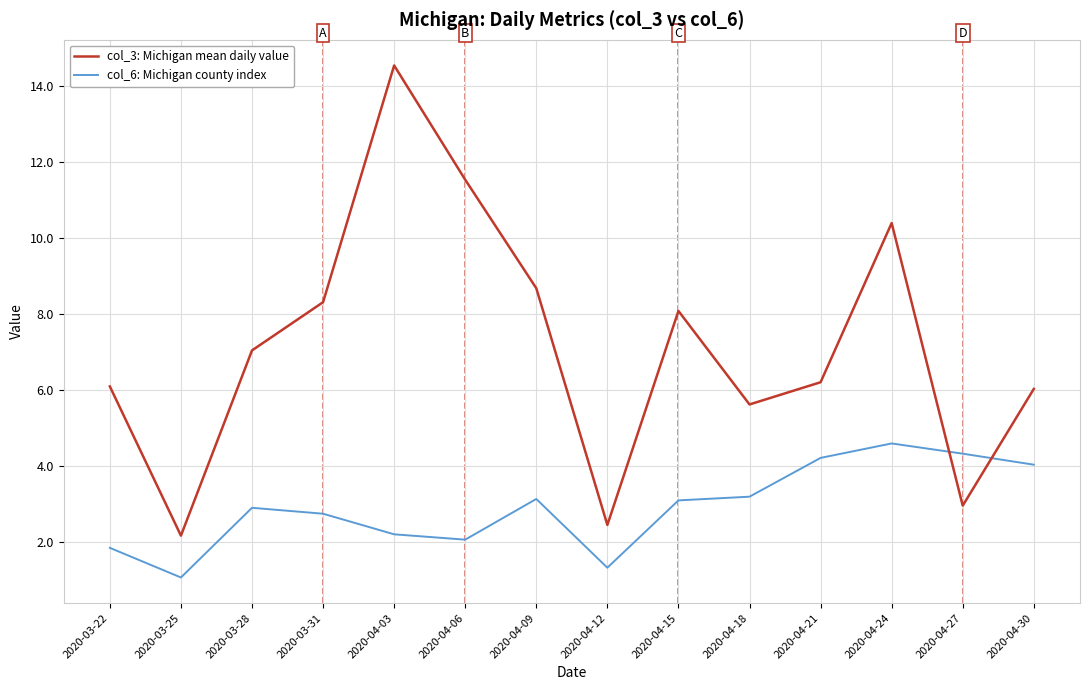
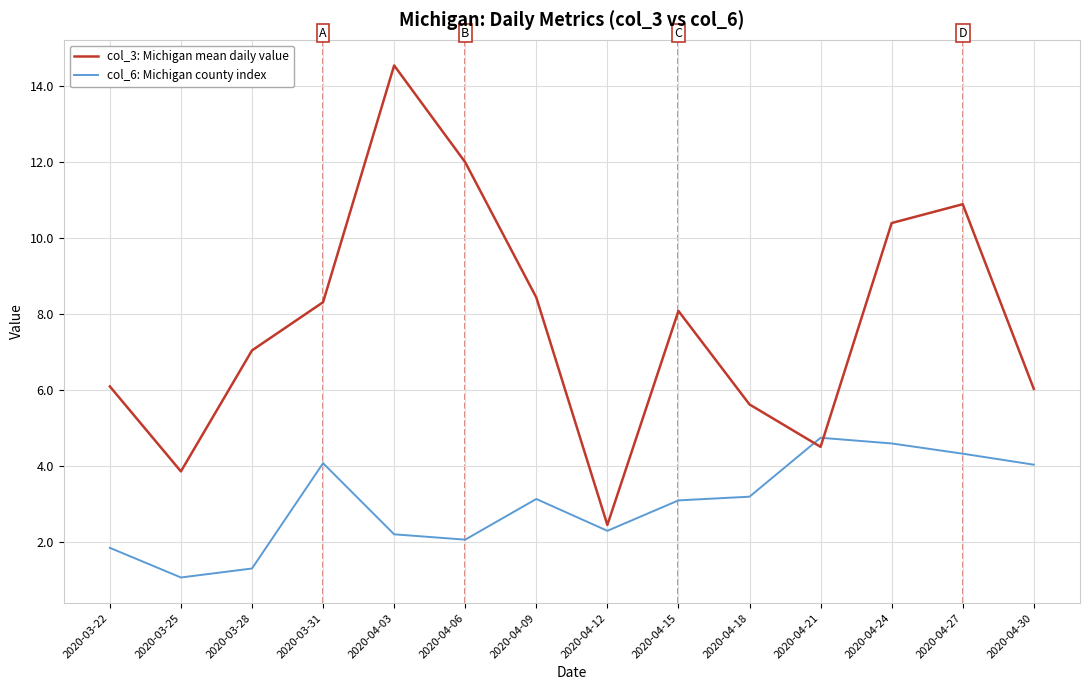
  {
    "col_3: Michigan mean daily value": {
      "2020-03-22": 6.1,
-     "2020-03-25": 2.2,
+     "2020-03-25": 3.9,
      "2020-03-28": 7.0,
      "2020-03-31": 8.3,
      "2020-04-03": 14.5,
-     "2020-04-06": 11.5,
-     "2020-04-09": 8.7,
+     "2020-04-06": 12.0,
+     "2020-04-09": 8.4,
      "2020-04-12": 2.4,
      "2020-04-15": 8.1,
      "2020-04-18": 5.6,
-     "2020-04-21": 6.2,
+     "2020-04-21": 4.5,
      "2020-04-24": 10.4,
-     "2020-04-27": 3.0,
+     "2020-04-27": 10.9,
      "2020-04-30": 6.0
    },
    "col_6: Michigan county index": {
      "2020-03-22": 1.8,
      "2020-03-25": 1.1,
-     "2020-03-28": 2.9,
-     "2020-03-31": 2.7,
+     "2020-03-28": 1.3,
+     "2020-03-31": 4.1,
      "2020-04-03": 2.2,
      "2020-04-06": 2.1,
      "2020-04-09": 3.1,
-     "2020-04-12": 1.3,
+     "2020-04-12": 2.3,
      "2020-04-15": 3.1,
      "2020-04-18": 3.2,
-     "2020-04-21": 4.2,
+     "2020-04-21": 4.7,
      "2020-04-24": 4.6,
      "2020-04-27": 4.3,
      "2020-04-30": 4.0
    }
  }
